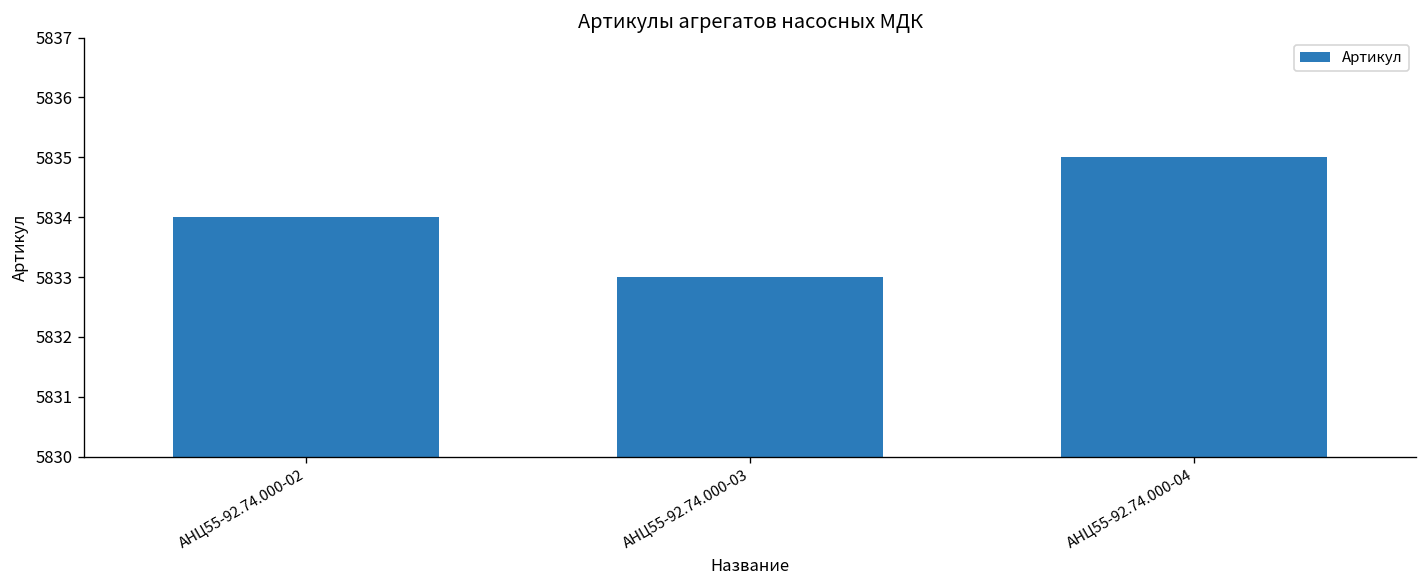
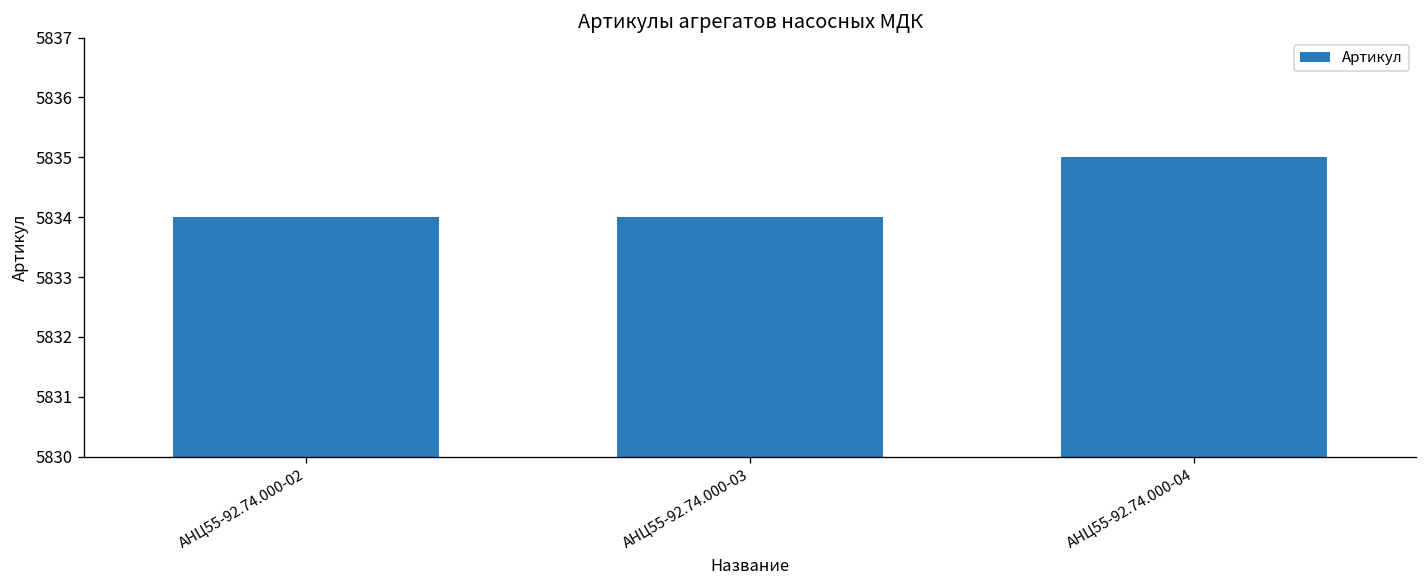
  {
    "АНЦ55-92.74.000-02": 5834,
-   "АНЦ55-92.74.000-03": 5833,
+   "АНЦ55-92.74.000-03": 5834,
    "АНЦ55-92.74.000-04": 5835
  }
